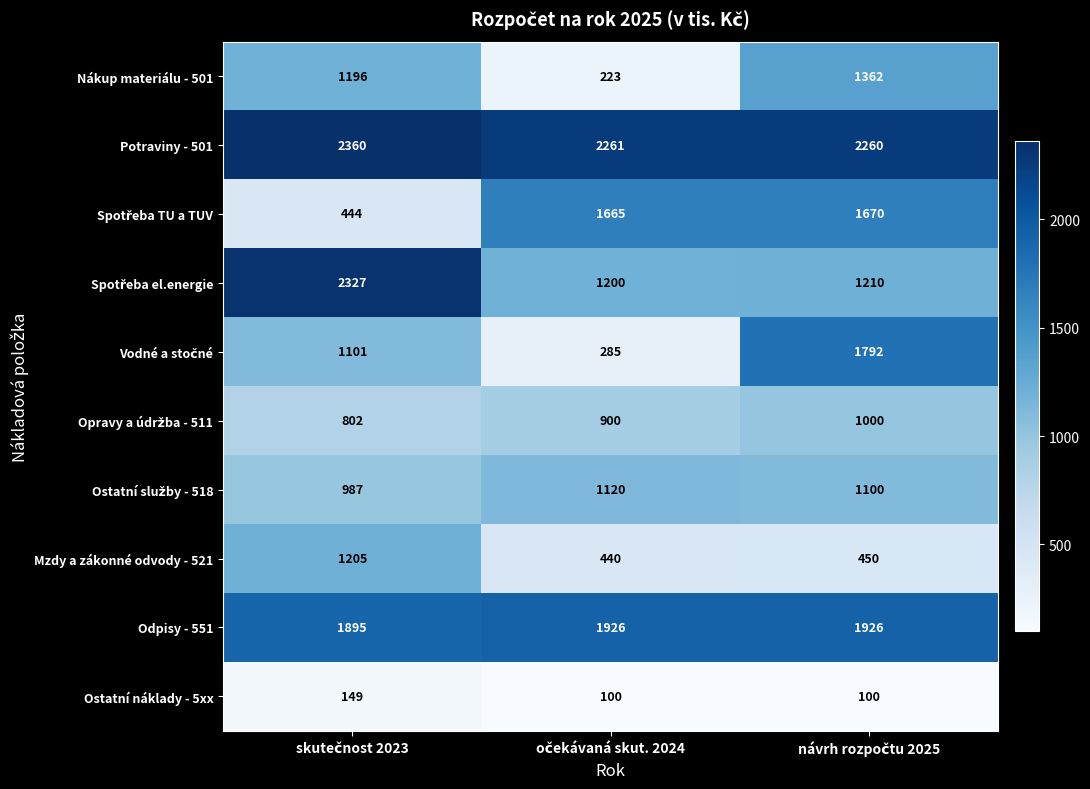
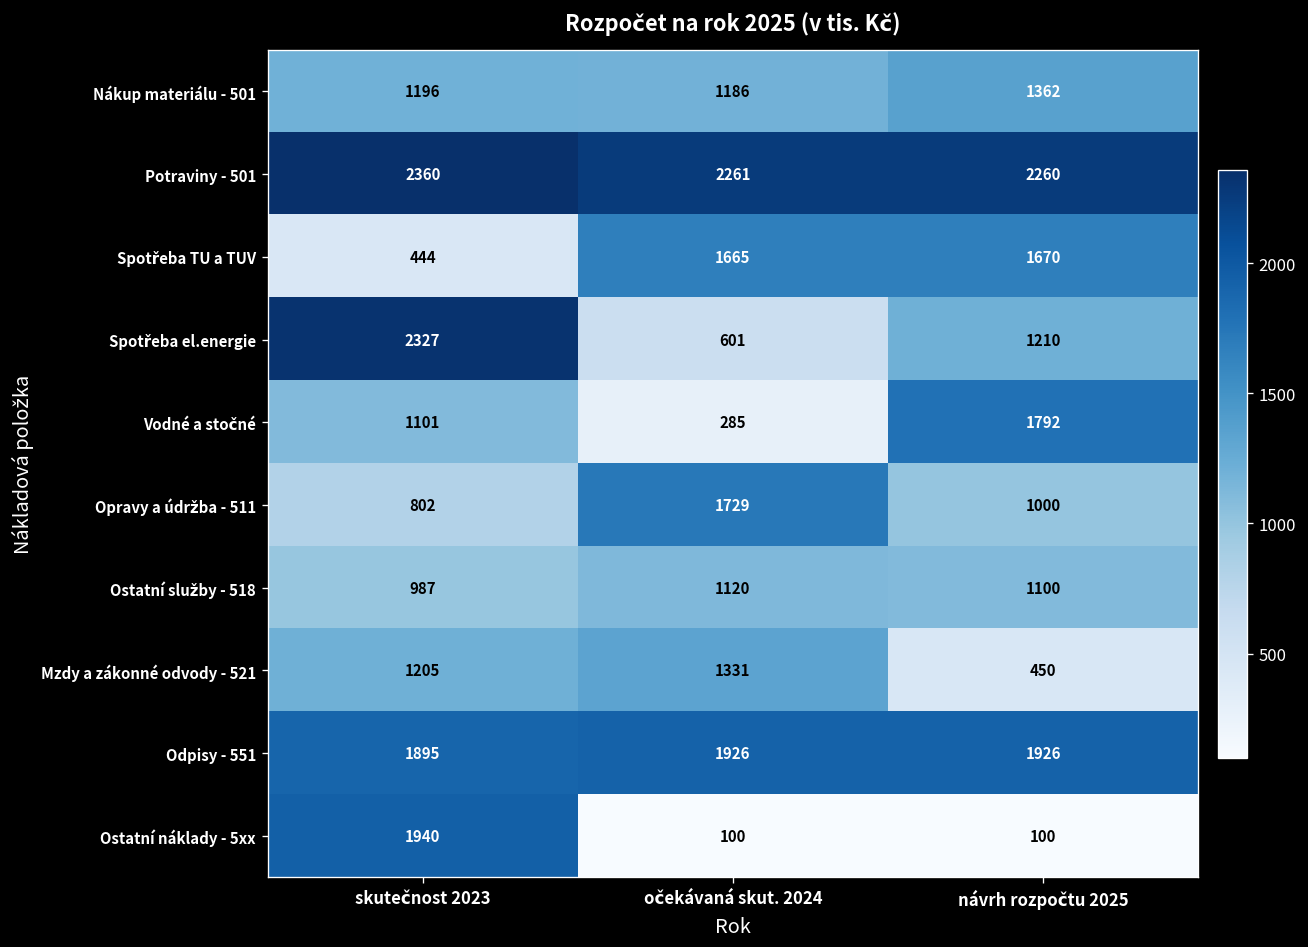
  {
    "Nákup materiálu - 501": {
      "skutečnost 2023": 1196,
-     "očekávaná skut. 2024": 223,
+     "očekávaná skut. 2024": 1186,
      "návrh rozpočtu 2025": 1362
    },
    "Potraviny - 501": {
      "skutečnost 2023": 2360,
      "očekávaná skut. 2024": 2261,
      "návrh rozpočtu 2025": 2260
    },
    "Spotřeba TU a TUV": {
      "skutečnost 2023": 444,
      "očekávaná skut. 2024": 1665,
      "návrh rozpočtu 2025": 1670
    },
    "Spotřeba el.energie": {
      "skutečnost 2023": 2327,
-     "očekávaná skut. 2024": 1200,
+     "očekávaná skut. 2024": 601,
      "návrh rozpočtu 2025": 1210
    },
    "Vodné a stočné": {
      "skutečnost 2023": 1101,
      "očekávaná skut. 2024": 285,
      "návrh rozpočtu 2025": 1792
    },
    "Opravy a údržba - 511": {
      "skutečnost 2023": 802,
-     "očekávaná skut. 2024": 900,
+     "očekávaná skut. 2024": 1729,
      "návrh rozpočtu 2025": 1000
    },
    "Ostatní služby - 518": {
      "skutečnost 2023": 987,
      "očekávaná skut. 2024": 1120,
      "návrh rozpočtu 2025": 1100
    },
    "Mzdy a zákonné odvody - 521": {
      "skutečnost 2023": 1205,
-     "očekávaná skut. 2024": 440,
+     "očekávaná skut. 2024": 1331,
      "návrh rozpočtu 2025": 450
    },
    "Odpisy - 551": {
      "skutečnost 2023": 1895,
      "očekávaná skut. 2024": 1926,
      "návrh rozpočtu 2025": 1926
    },
    "Ostatní náklady - 5xx": {
-     "skutečnost 2023": 149,
+     "skutečnost 2023": 1940,
      "očekávaná skut. 2024": 100,
      "návrh rozpočtu 2025": 100
    }
  }
